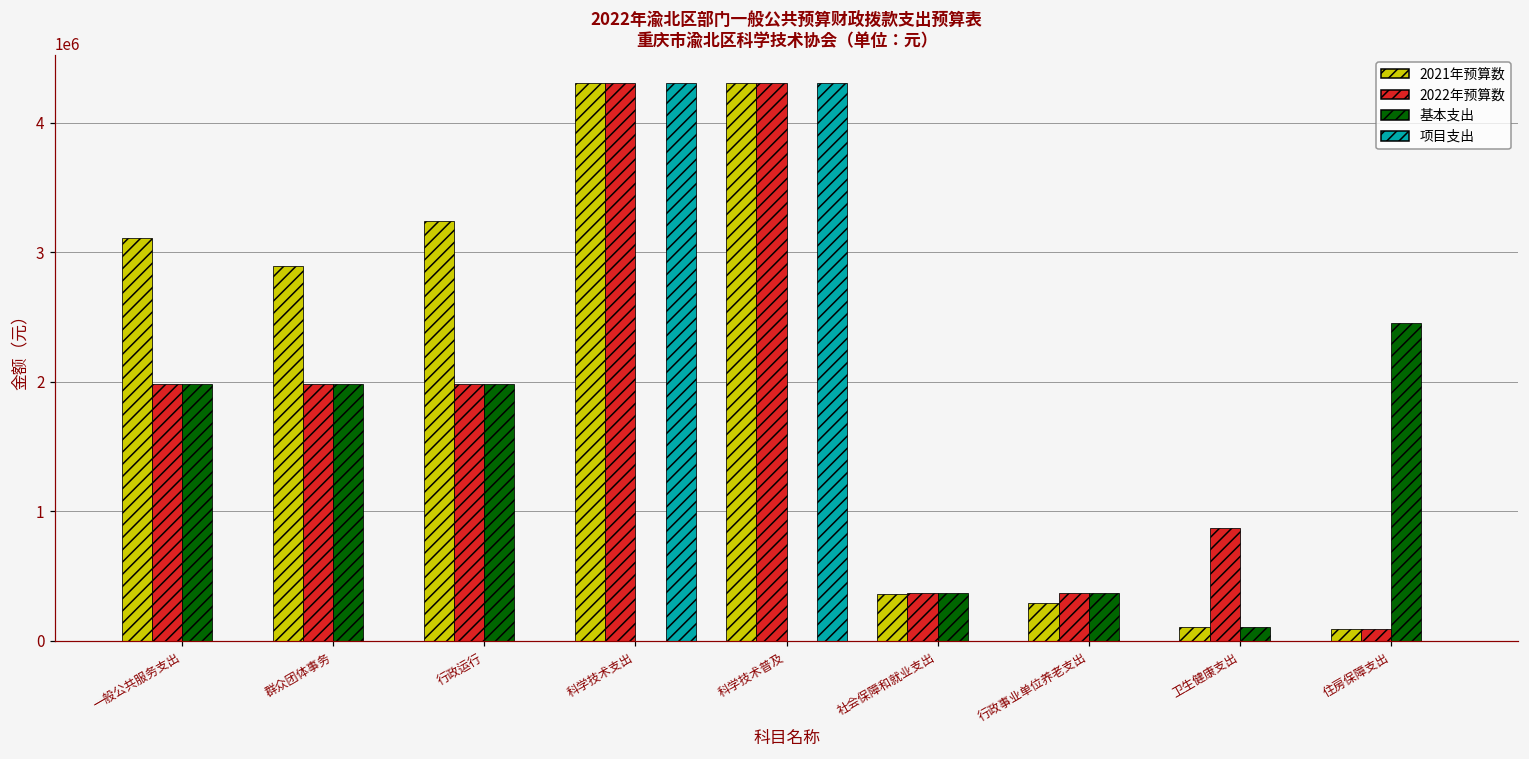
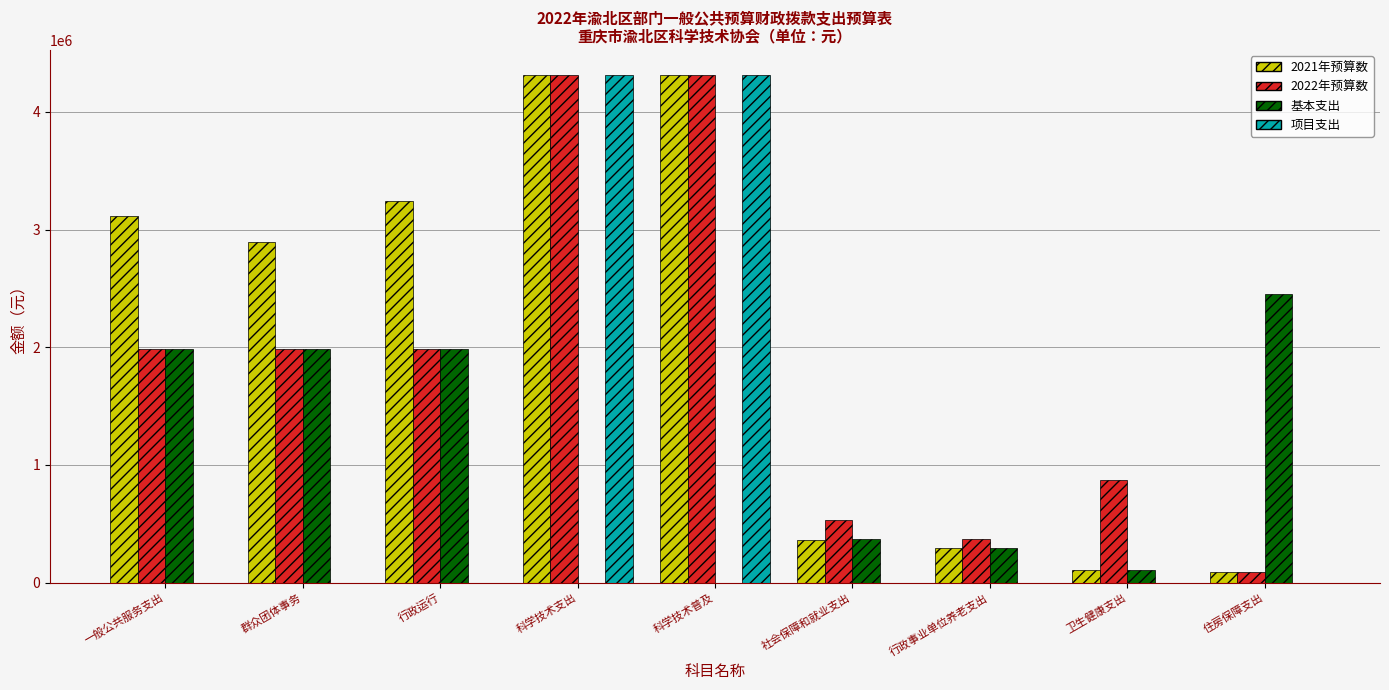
  {
    "2021年预算数": {
      "一般公共服务支出": 3110000,
      "群众团体事务": 2890000,
      "行政运行": 3240000,
      "科学技术支出": 4310000,
      "科学技术普及": 4310000,
      "社会保障和就业支出": 360000,
      "行政事业单位养老支出": 290000,
      "卫生健康支出": 110000,
      "住房保障支出": 90000
    },
    "2022年预算数": {
      "一般公共服务支出": 1980000,
      "群众团体事务": 1980000,
      "行政运行": 1980000,
      "科学技术支出": 4310000,
      "科学技术普及": 4310000,
-     "社会保障和就业支出": 370000,
+     "社会保障和就业支出": 530000,
      "行政事业单位养老支出": 370000,
      "卫生健康支出": 870000,
      "住房保障支出": 90000
    },
    "基本支出": {
      "一般公共服务支出": 1980000,
      "群众团体事务": 1980000,
      "行政运行": 1980000,
      "科学技术支出": 0,
      "科学技术普及": 0,
      "社会保障和就业支出": 370000,
-     "行政事业单位养老支出": 370000,
+     "行政事业单位养老支出": 290000,
      "卫生健康支出": 110000,
      "住房保障支出": 2460000
    },
    "项目支出": {
      "一般公共服务支出": 0,
      "群众团体事务": 0,
      "行政运行": 0,
      "科学技术支出": 4310000,
      "科学技术普及": 4310000,
      "社会保障和就业支出": 0,
      "行政事业单位养老支出": 0,
      "卫生健康支出": 0,
      "住房保障支出": 0
    }
  }
